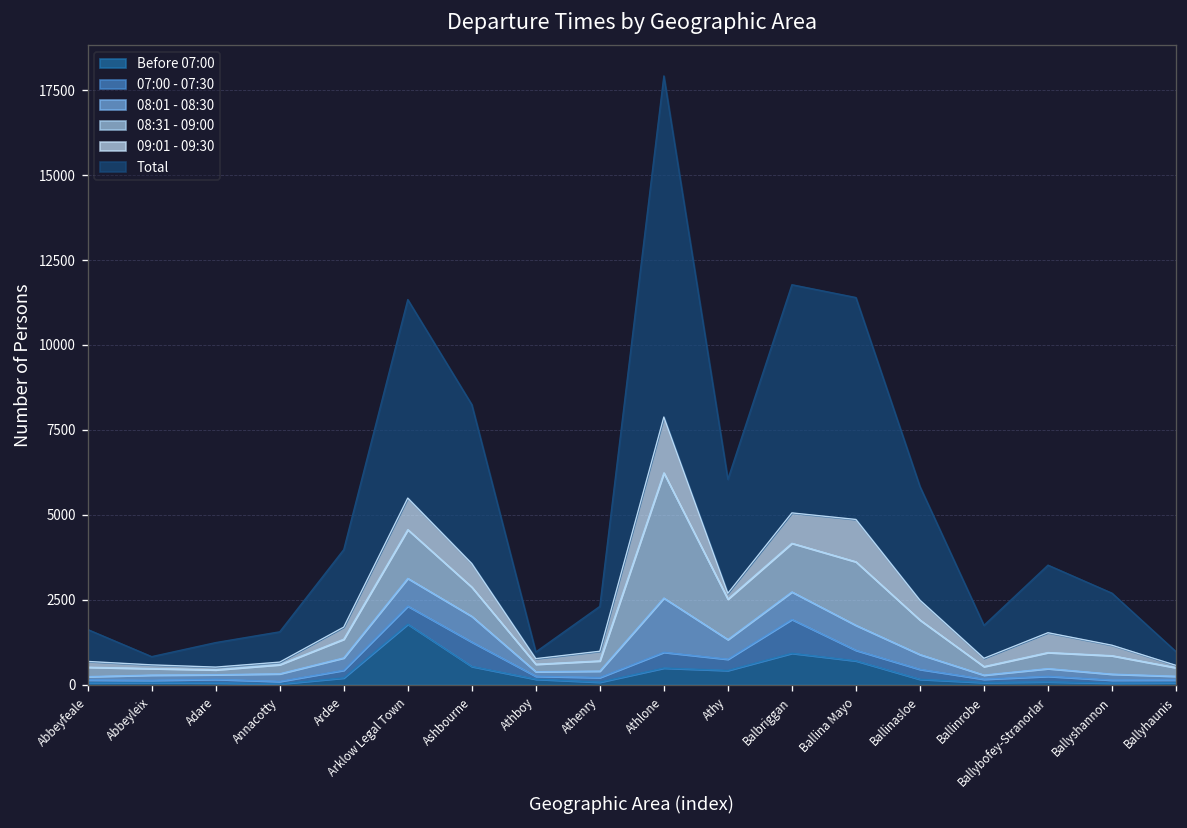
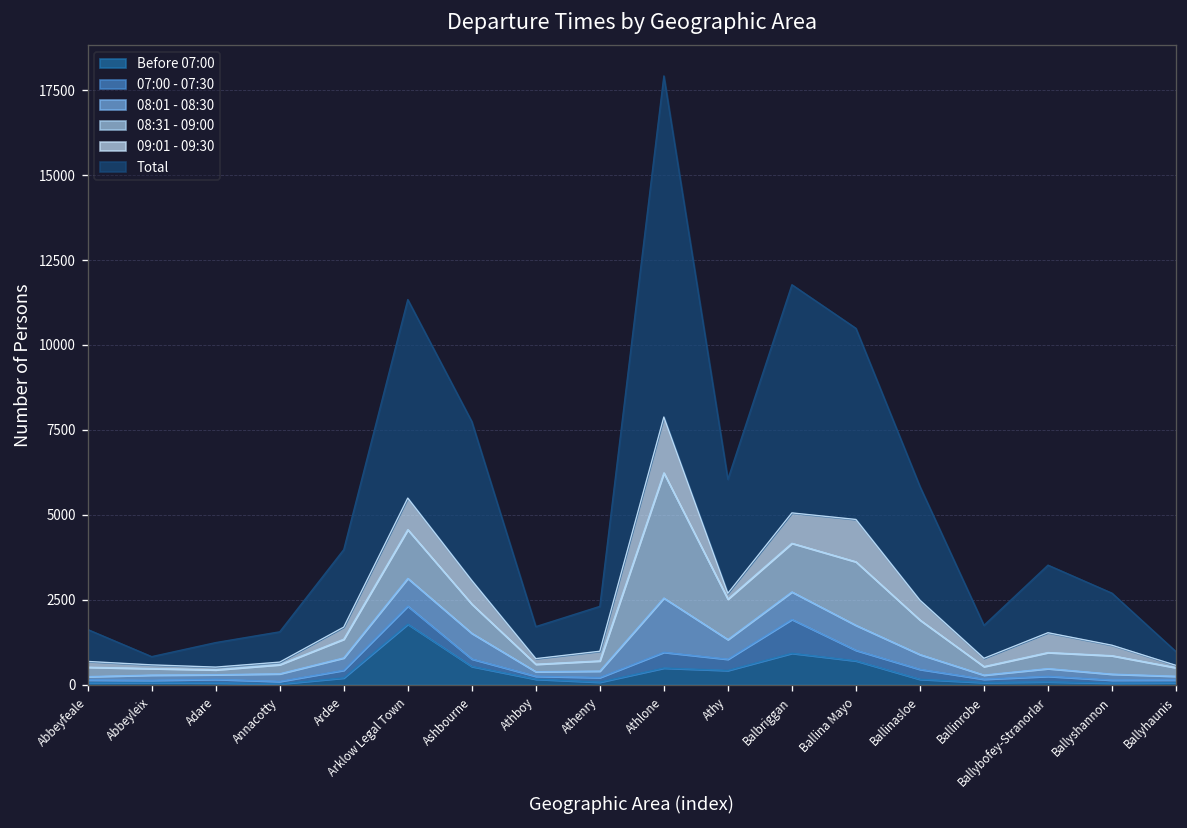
  {
    "Before 07:00": {
      "Adare": 100,
      "Ardee": 200,
      "Arklow Legal Town": 1800,
      "Ashbourne": 500,
      "Athenry": 100,
      "Athlone": 500,
      "Athy": 400,
      "Balbriggan": 900,
      "Ballina Mayo": 700,
      "Ballinasloe": 200,
      "Ballinrobe": 100,
      "Ballybofey-Stranorlar": 100
    },
    "07:00 - 07:30": {
      "Adare": 100,
      "Ardee": 200,
      "Arklow Legal Town": 500,
-     "Ashbourne": 700,
+     "Ashbourne": 200,
      "Athenry": 100,
      "Athlone": 500,
      "Athy": 300,
      "Balbriggan": 1000,
      "Ballina Mayo": 300,
      "Ballinasloe": 300,
      "Ballinrobe": 100,
      "Ballybofey-Stranorlar": 200
    },
    "Total": {
      "Abbeyfeale": 900,
      "Abbeyleix": 200,
      "Adare": 700,
      "Annacotty": 900,
      "Ardee": 2300,
      "Arklow Legal Town": 5800,
      "Ashbourne": 4700,
-     "Athboy": 200,
+     "Athboy": 900,
      "Athenry": 1300,
      "Athlone": 10000,
      "Athy": 3400,
      "Balbriggan": 6700,
-     "Ballina Mayo": 6500,
+     "Ballina Mayo": 5600,
      "Ballinasloe": 3300,
      "Ballinrobe": 1000,
      "Ballybofey-Stranorlar": 2000,
      "Ballyshannon": 1500,
      "Ballyhaunis": 400
    }
  }
